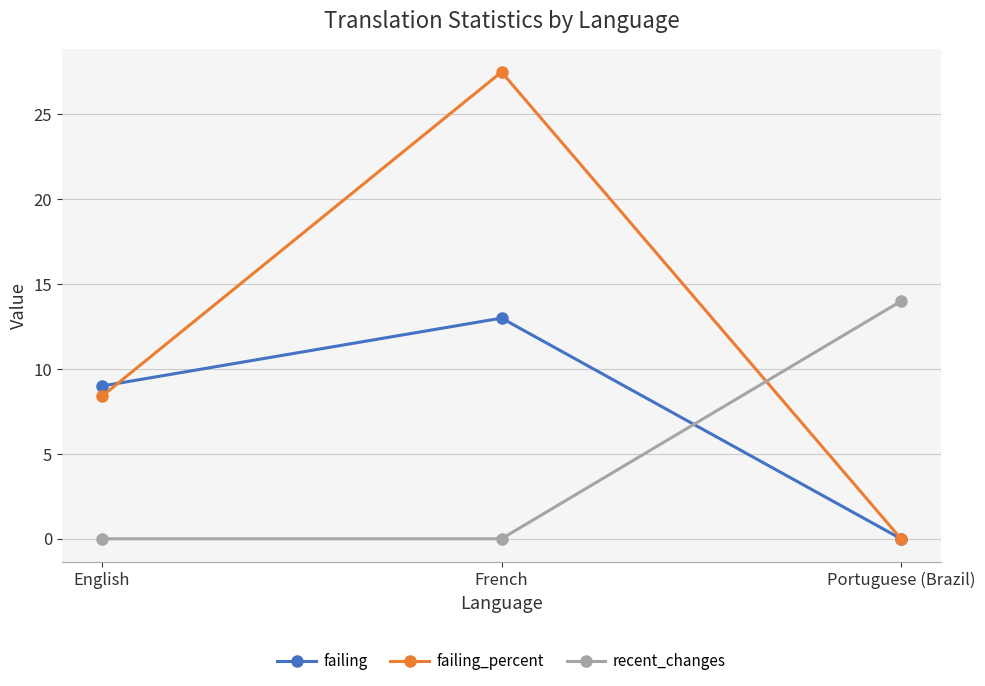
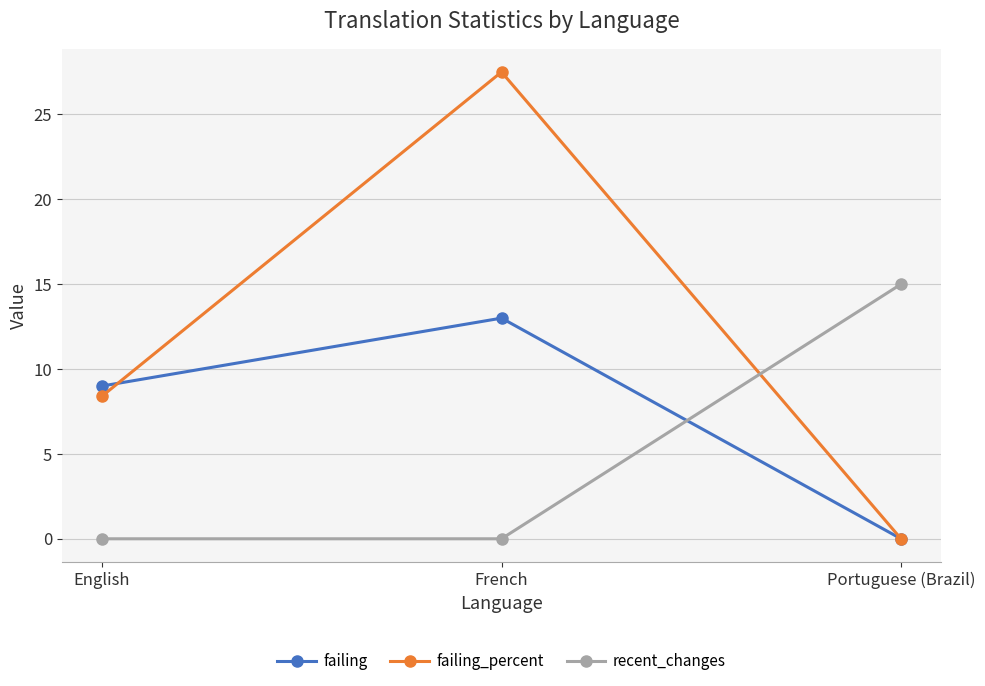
  {
    "failing": {
      "English": 9,
      "French": 13
    },
    "failing_percent": {
      "English": 8.4,
      "French": 27.5
    },
    "recent_changes": {
      "English": 0,
      "French": 0,
-     "Portuguese (Brazil)": 14
+     "Portuguese (Brazil)": 15
    }
  }
